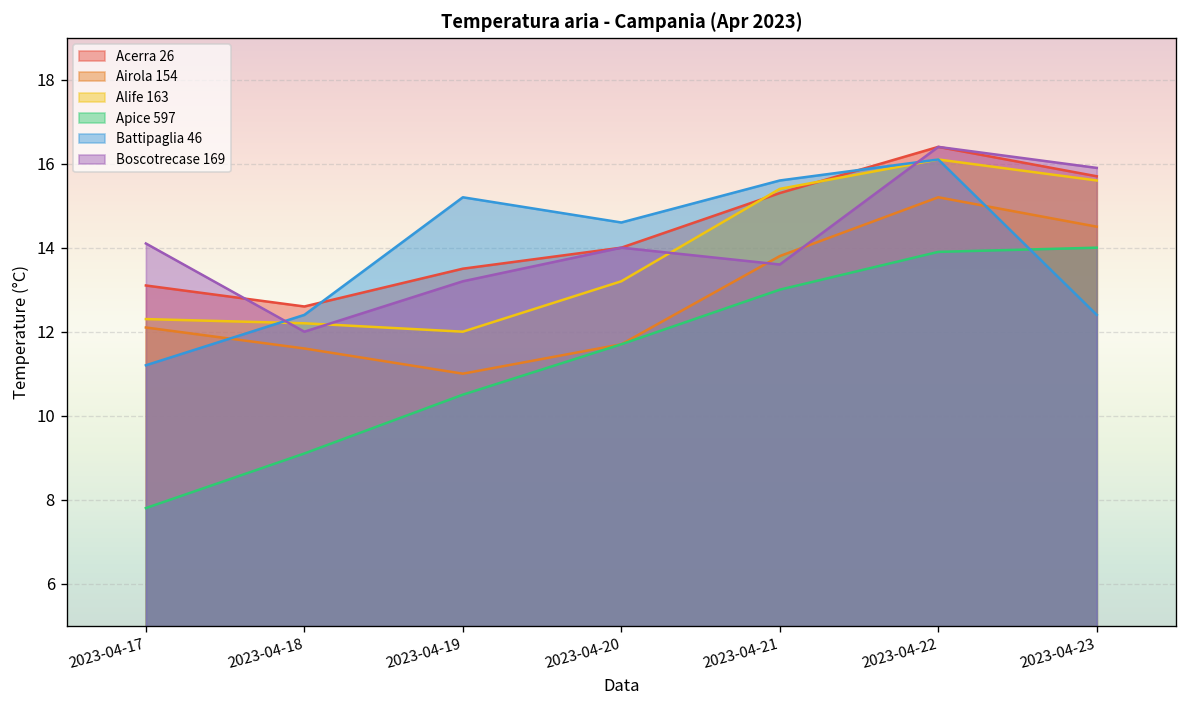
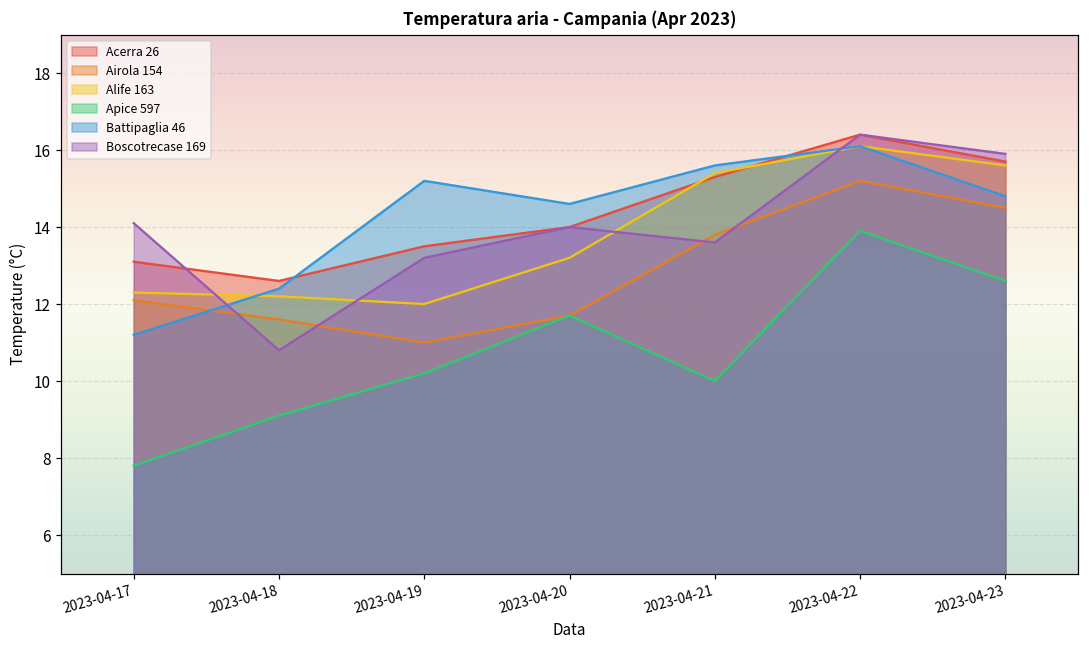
  {
    "Apice 597": {
      "2023-04-17": 7.8,
      "2023-04-18": 9.1,
-     "2023-04-19": 10.5,
-     "2023-04-21": 13,
+     "2023-04-19": 10.2,
+     "2023-04-21": 10,
      "2023-04-22": 13.9,
-     "2023-04-23": 14.0
+     "2023-04-23": 12.6
    },
    "Battipaglia 46": {
      "2023-04-17": 11.2,
      "2023-04-18": 12.4,
      "2023-04-19": 15.2,
      "2023-04-20": 14.6,
      "2023-04-21": 15.6,
-     "2023-04-23": 12.4
+     "2023-04-23": 14.8
    },
    "Boscotrecase 169": {
      "2023-04-17": 14.1,
-     "2023-04-18": 12.0,
+     "2023-04-18": 10.8,
      "2023-04-19": 13.2,
      "2023-04-21": 13.6,
      "2023-04-23": 15.9
    }
  }
